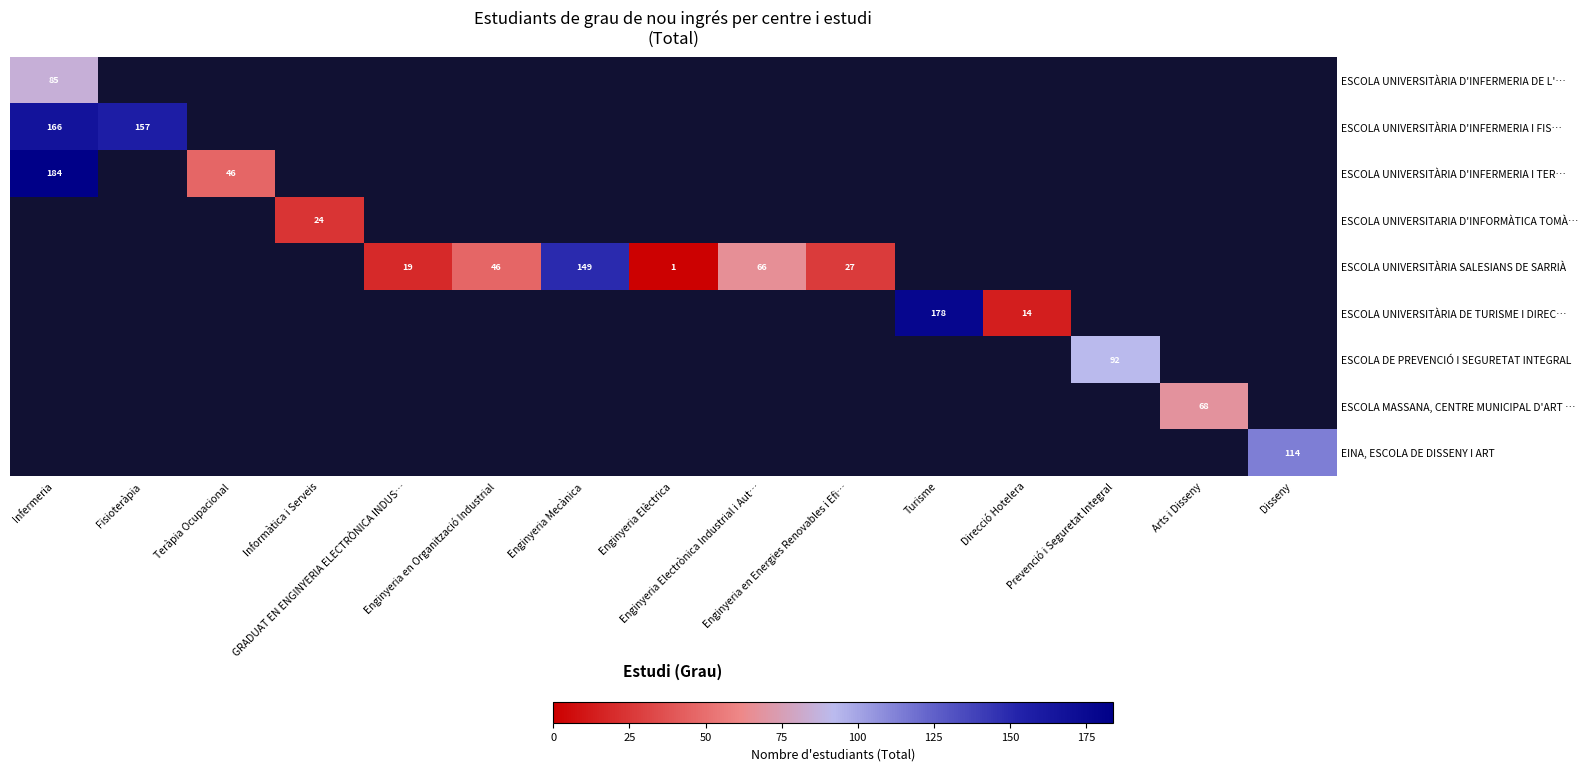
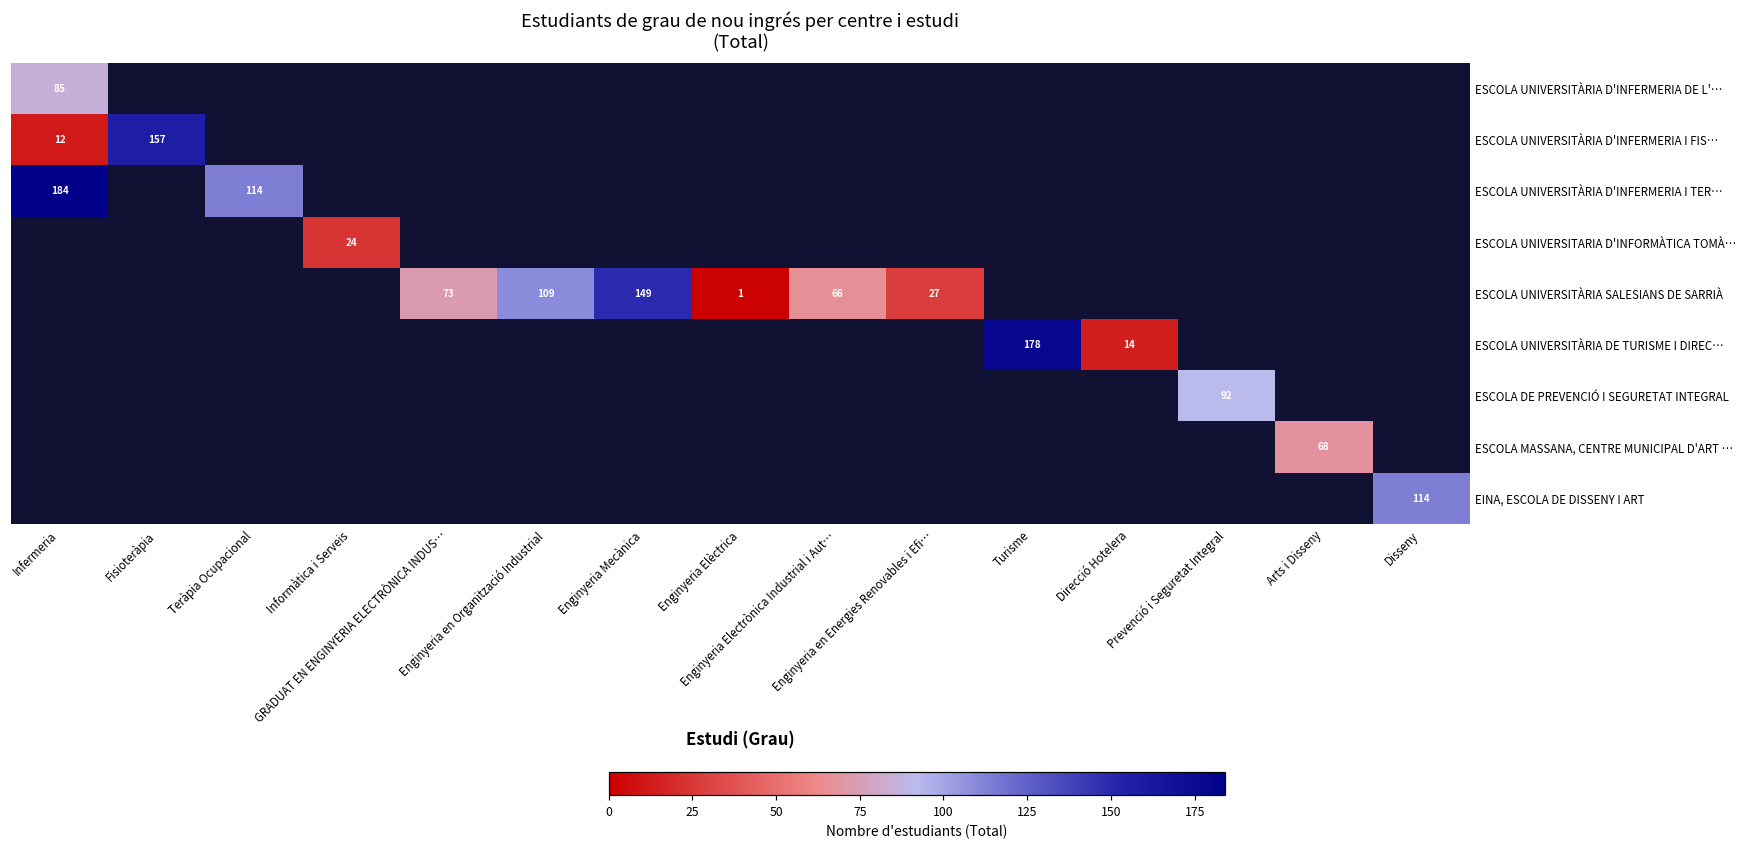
  {
    "ESCOLA UNIVERSITÀRIA D'INFERMERIA DE L'…": {
      "Infermeria": 85
    },
    "ESCOLA UNIVERSITÀRIA D'INFERMERIA I FIS…": {
-     "Infermeria": 166,
+     "Infermeria": 12,
      "Fisioteràpia": 157
    },
    "ESCOLA UNIVERSITÀRIA D'INFERMERIA I TER…": {
      "Infermeria": 184,
-     "Teràpia Ocupacional": 46
+     "Teràpia Ocupacional": 114
    },
    "ESCOLA UNIVERSITARIA D'INFORMÀTICA TOMÀ…": {
      "Informàtica i Serveis": 24
    },
    "ESCOLA UNIVERSITÀRIA SALESIANS DE SARRIÀ": {
-     "GRADUAT EN ENGINYERIA ELECTRÒNICA INDUS…": 19,
-     "Enginyeria en Organització Industrial": 46,
+     "GRADUAT EN ENGINYERIA ELECTRÒNICA INDUS…": 73,
+     "Enginyeria en Organització Industrial": 109,
      "Enginyeria Mecànica": 149,
      "Enginyeria Elèctrica": 1,
      "Enginyeria Electrònica Industrial i Aut…": 66,
      "Enginyeria en Energies Renovables i Efi…": 27
    },
    "ESCOLA UNIVERSITÀRIA DE TURISME I DIREC…": {
      "Turisme": 178,
      "Direcció Hotelera": 14
    },
    "ESCOLA DE PREVENCIÓ I SEGURETAT INTEGRAL": {
      "Prevenció i Seguretat Integral": 92
    },
    "ESCOLA MASSANA, CENTRE MUNICIPAL D'ART …": {
      "Arts i Disseny": 68
    },
    "EINA, ESCOLA DE DISSENY I ART": {
      "Disseny": 114
    }
  }
